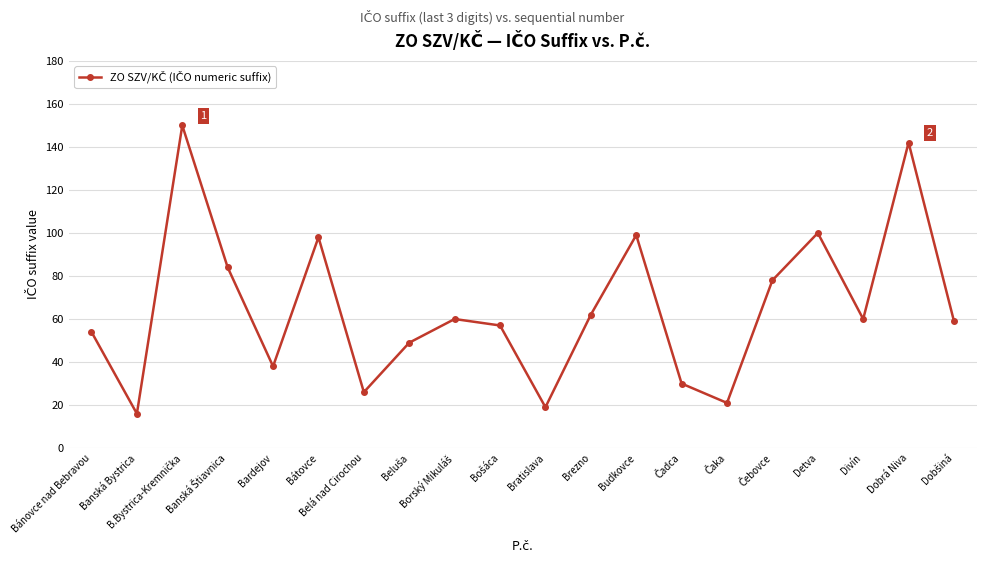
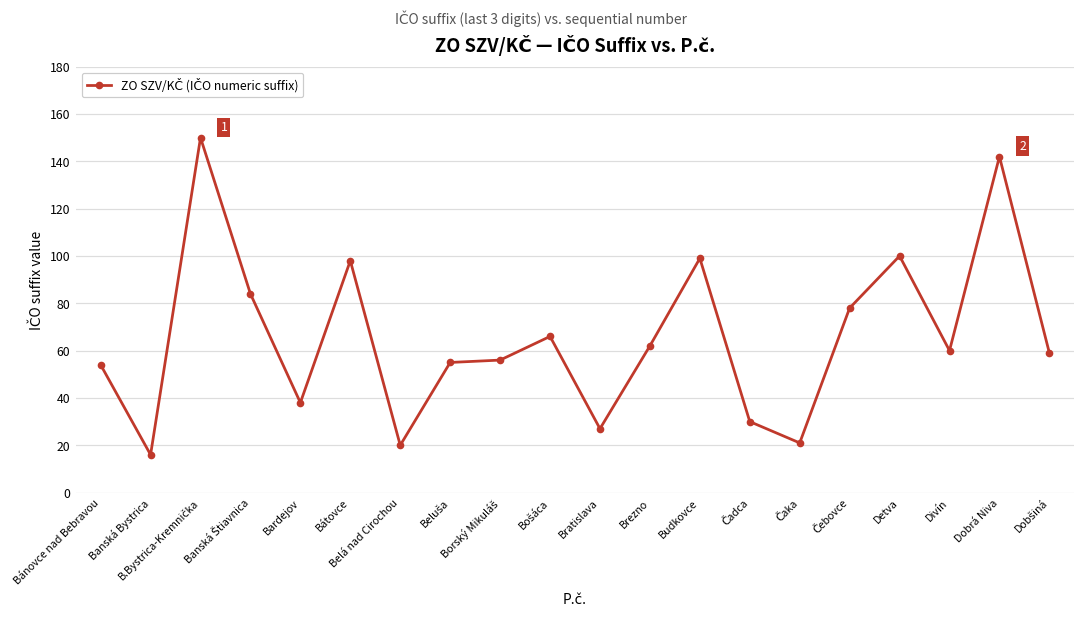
  {
    "Bánovce nad Bebravou": 54,
    "Banská Bystrica": 16,
    "Banská Štiavnica": 84,
    "Bardejov": 38,
    "Bátovce": 98,
-   "Belá nad Cirochou": 26,
-   "Beluša": 49,
-   "Borský Mikuláš": 60,
-   "Bošáca": 57,
-   "Bratislava": 19,
+   "Belá nad Cirochou": 20,
+   "Beluša": 55,
+   "Borský Mikuláš": 56,
+   "Bošáca": 66,
+   "Bratislava": 27,
    "Brezno": 62,
    "Budkovce": 99,
    "Čadca": 30,
    "Čaka": 21,
    "Čebovce": 78,
    "Detva": 100,
    "Divín": 60,
    "Dobšiná": 59
  }
